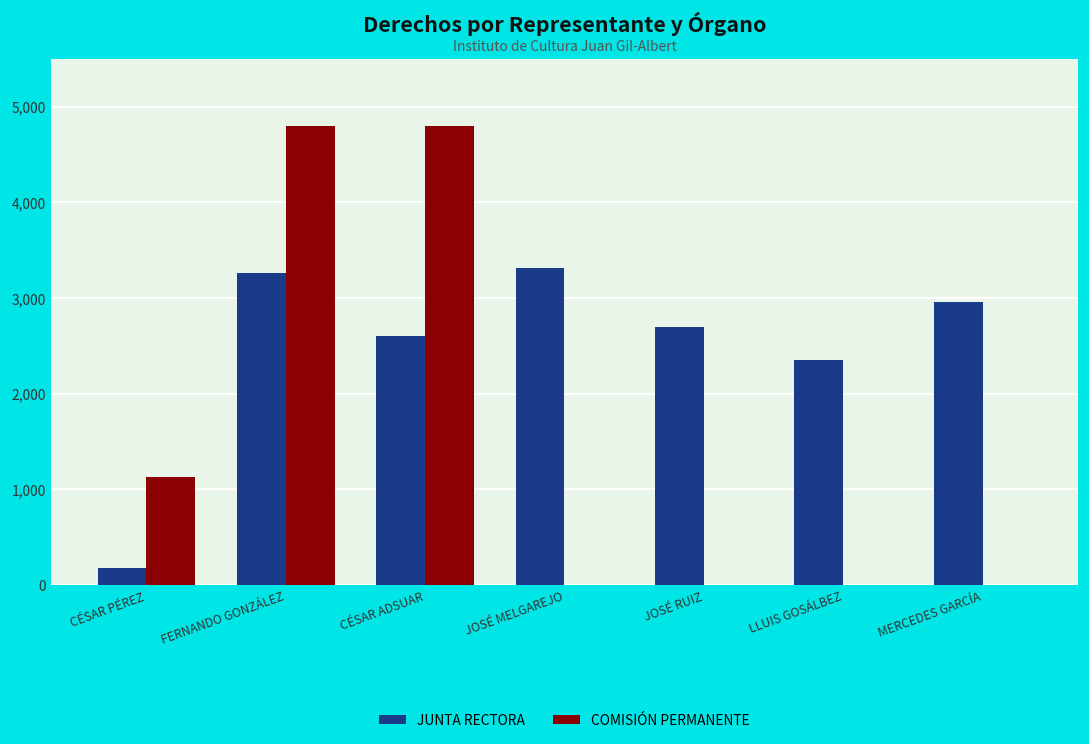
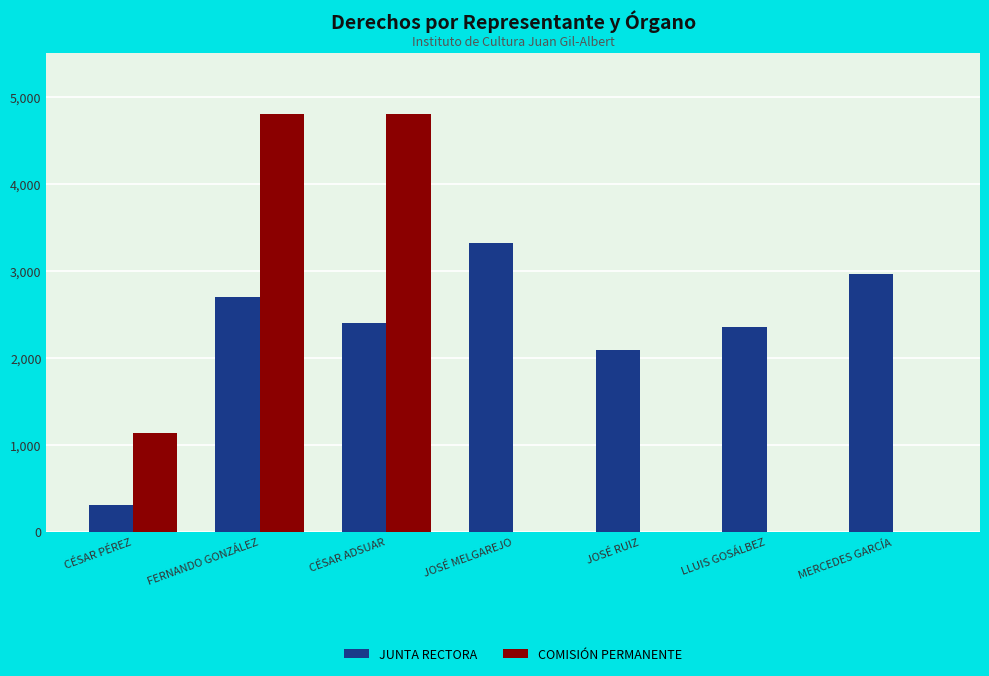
  {
    "JUNTA RECTORA": {
-     "CÉSAR PÉREZ": "200",
-     "FERNANDO GONZÁLEZ": "3,300",
-     "CÉSAR ADSUAR": "2,600",
+     "CÉSAR PÉREZ": "300",
+     "FERNANDO GONZÁLEZ": "2,700",
+     "CÉSAR ADSUAR": "2,400",
      "JOSÉ MELGAREJO": "3,300",
-     "JOSÉ RUIZ": "2,700",
+     "JOSÉ RUIZ": "2,100",
      "LLUIS GOSÁLBEZ": "2,400",
      "MERCEDES GARCÍA": "3,000"
    },
    "COMISIÓN PERMANENTE": {
      "CÉSAR PÉREZ": "1,100",
      "FERNANDO GONZÁLEZ": "4,800",
      "CÉSAR ADSUAR": "4,800",
      "JOSÉ MELGAREJO": "0",
      "JOSÉ RUIZ": "0",
      "LLUIS GOSÁLBEZ": "0",
      "MERCEDES GARCÍA": "0"
    }
  }
